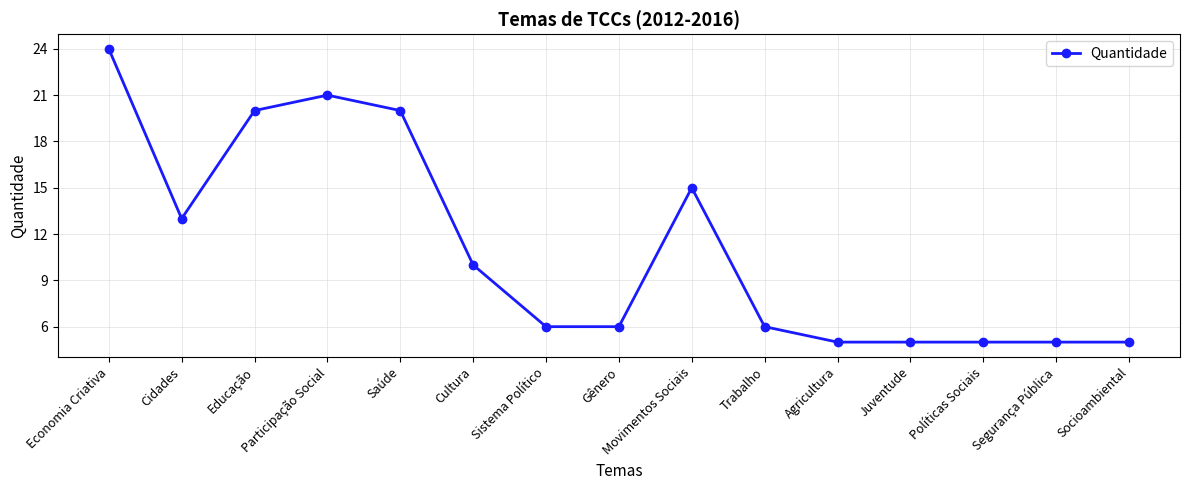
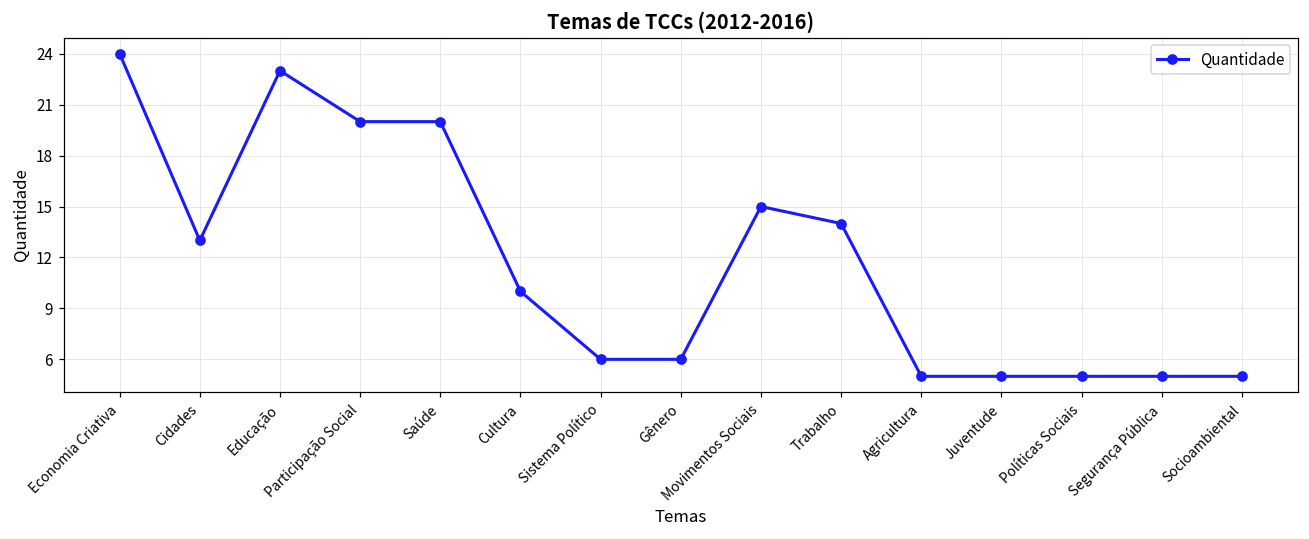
  {
    "Economia Criativa": 24,
    "Cidades": 13,
-   "Educação": 20,
-   "Participação Social": 21,
+   "Educação": 23,
+   "Participação Social": 20,
    "Saúde": 20,
    "Cultura": 10,
    "Sistema Político": 6,
    "Gênero": 6,
    "Movimentos Sociais": 15,
-   "Trabalho": 6,
+   "Trabalho": 14,
    "Agricultura": 5,
    "Juventude": 5,
    "Políticas Sociais": 5,
    "Segurança Pública": 5,
    "Socioambiental": 5
  }
